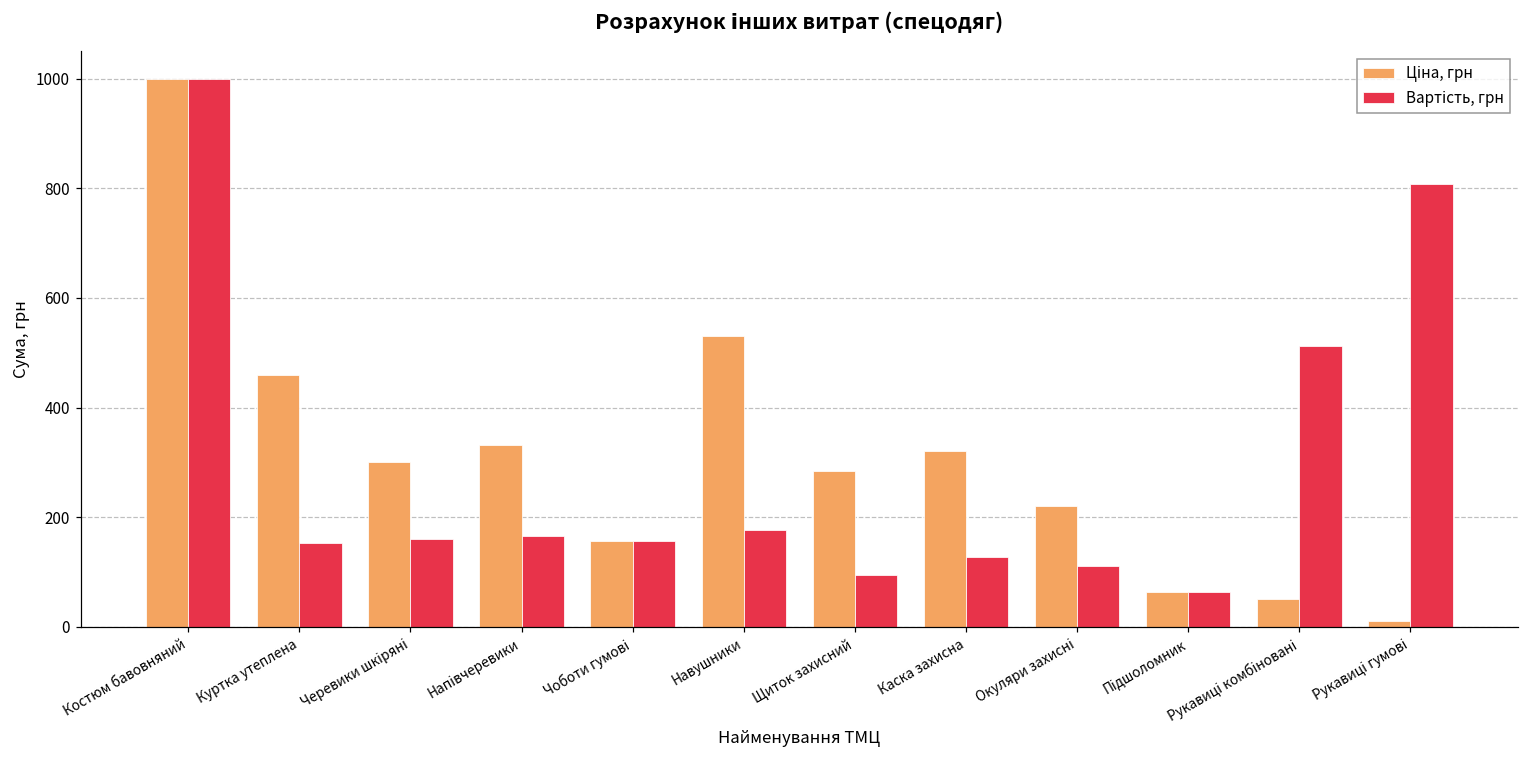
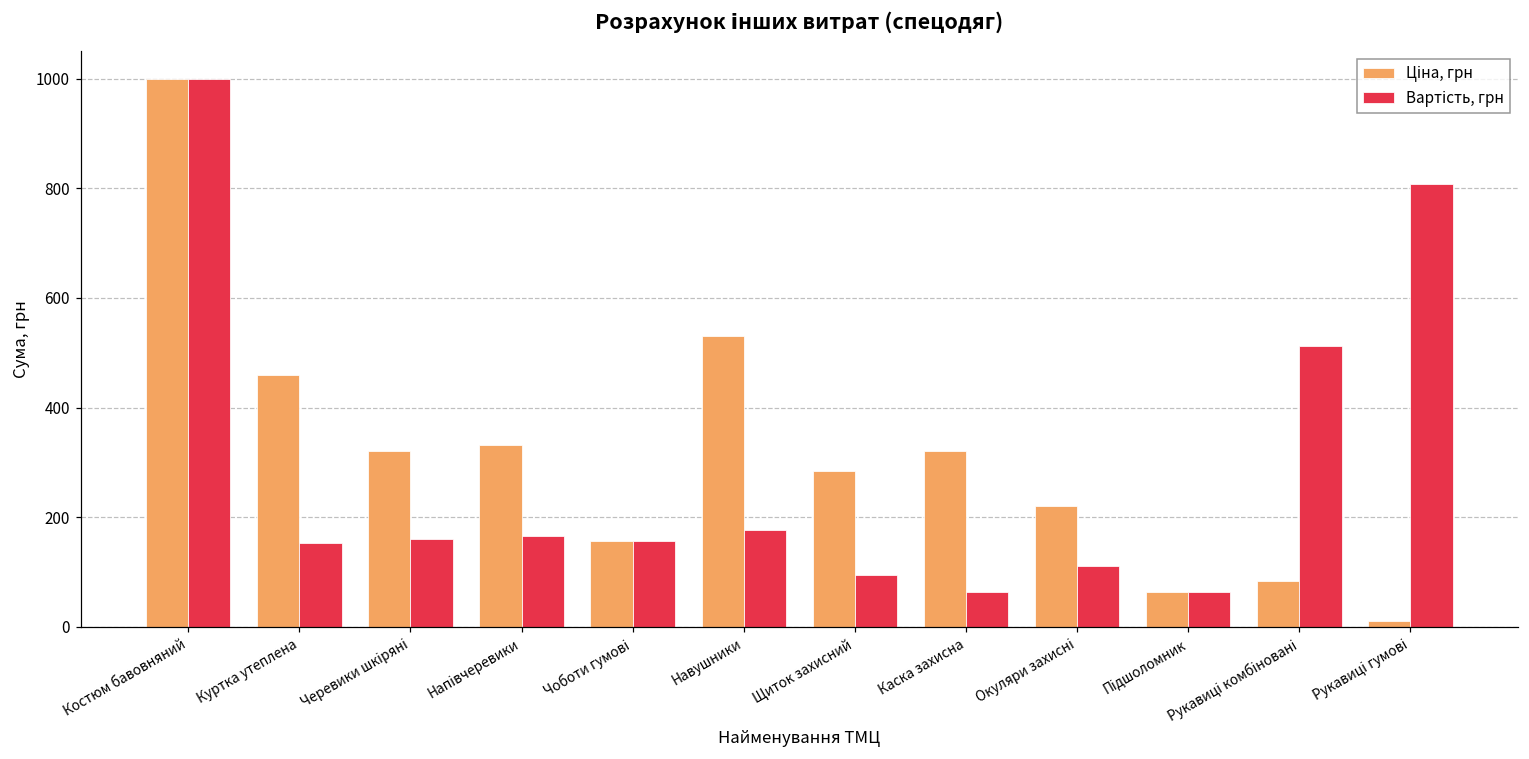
  {
    "Ціна, грн": {
      "Костюм бавовняний": 1000,
      "Куртка утеплена": 460,
-     "Черевики шкіряні": 300,
+     "Черевики шкіряні": 320,
      "Напівчеревики": 330,
      "Чоботи гумові": 160,
      "Навушники": 530,
      "Щиток захисний": 290,
      "Каска захисна": 320,
      "Окуляри захисні": 220,
      "Підшоломник": 60,
-     "Рукавиці комбіновані": 50,
+     "Рукавиці комбіновані": 80,
      "Рукавиці гумові": 10
    },
    "Вартість, грн": {
      "Костюм бавовняний": 1000,
      "Куртка утеплена": 150,
      "Черевики шкіряні": 160,
      "Напівчеревики": 170,
      "Чоботи гумові": 160,
      "Навушники": 180,
      "Щиток захисний": 100,
-     "Каска захисна": 130,
+     "Каска захисна": 60,
      "Окуляри захисні": 110,
      "Підшоломник": 60,
      "Рукавиці комбіновані": 510,
      "Рукавиці гумові": 810
    }
  }
